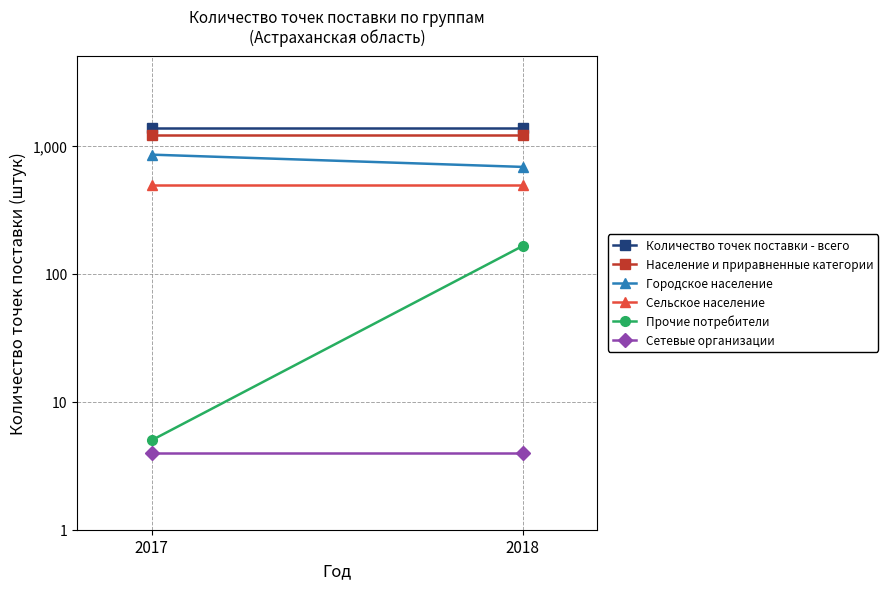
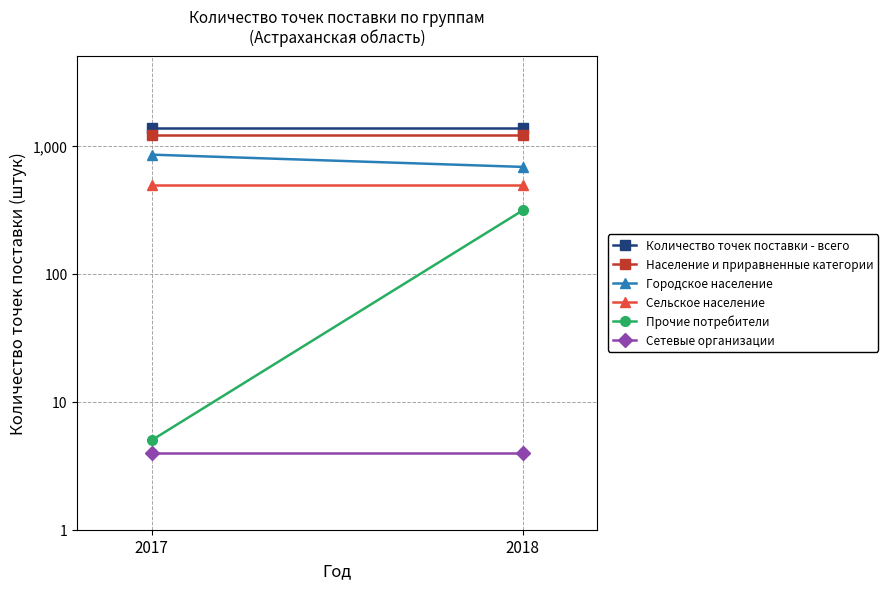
  {
    "Количество точек поставки - всего": {
      "2017": "1,400",
      "2018": "1,400"
    },
    "Городское население": {
      "2017": "900",
      "2018": "700"
    },
    "Прочие потребители": {
      "2017": "5",
-     "2018": "170"
+     "2018": "310"
    },
    "Сетевые организации": {
      "2017": "4",
      "2018": "4"
    }
  }
